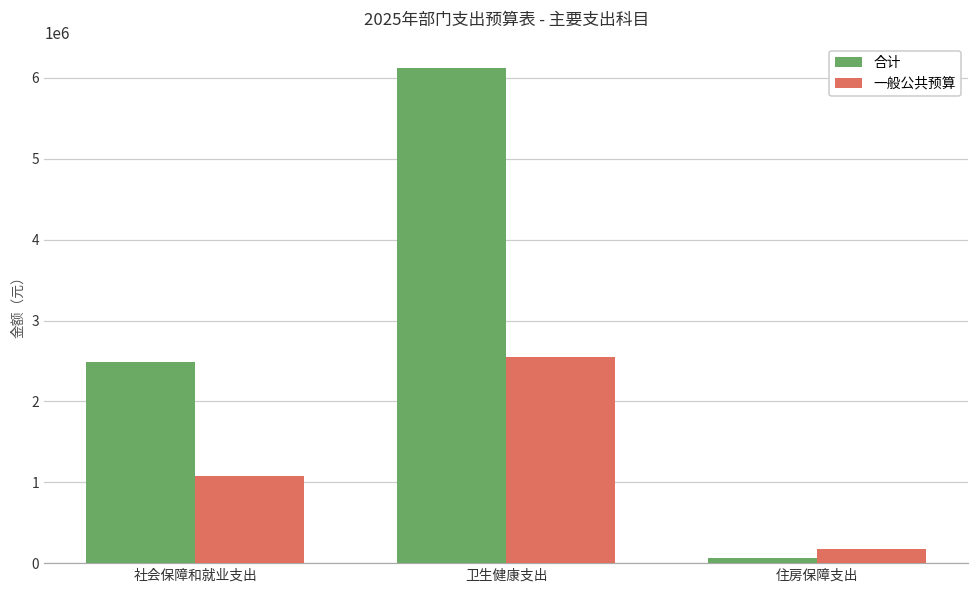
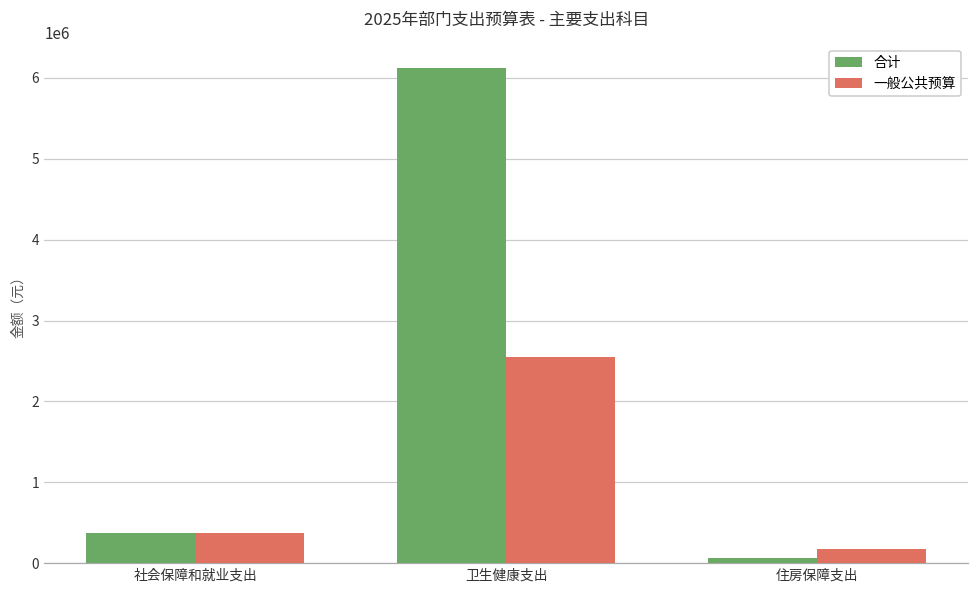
  {
    "合计": {
-     "社会保障和就业支出": 2500000,
+     "社会保障和就业支出": 400000,
      "卫生健康支出": 6100000,
      "住房保障支出": 100000
    },
    "一般公共预算": {
-     "社会保障和就业支出": 1100000,
+     "社会保障和就业支出": 400000,
      "卫生健康支出": 2600000,
      "住房保障支出": 200000
    }
  }
